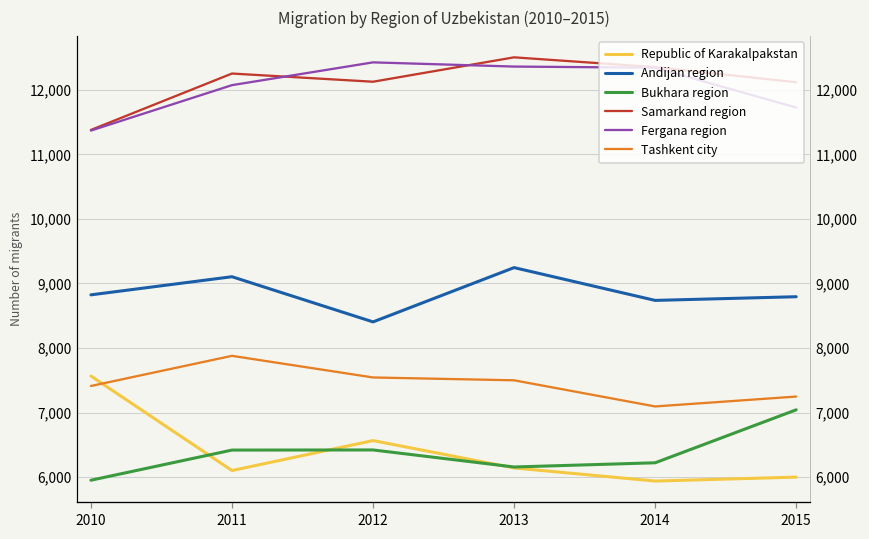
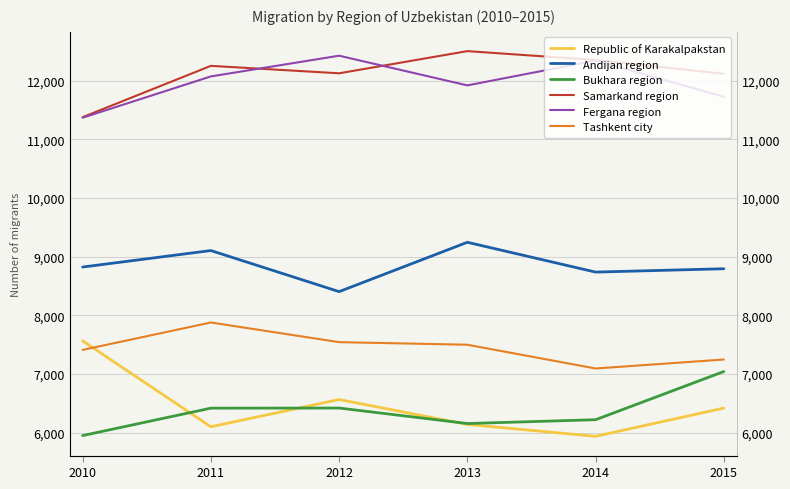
  {
    "Republic of Karakalpakstan": {
      "2010": "7,600",
      "2011": "6,100",
      "2012": "6,600",
      "2014": "5,900",
-     "2015": "6,000"
+     "2015": "6,400"
    },
    "Andijan region": {
      "2010": "8,800",
      "2011": "9,100",
      "2012": "8,400",
      "2013": "9,200",
      "2014": "8,700",
      "2015": "8,800"
    },
    "Bukhara region": {
      "2010": "6,000",
      "2011": "6,400",
      "2012": "6,400",
      "2014": "6,200",
      "2015": "7,000"
    },
    "Samarkand region": {
      "2011": "12,300",
      "2012": "12,100",
      "2013": "12,500"
    },
    "Fergana region": {
      "2011": "12,100",
      "2012": "12,400",
-     "2013": "12,400"
+     "2013": "11,900"
    },
    "Tashkent city": {
      "2010": "7,400",
      "2011": "7,900",
      "2012": "7,500",
      "2013": "7,500",
      "2014": "7,100",
      "2015": "7,200"
    }
  }
